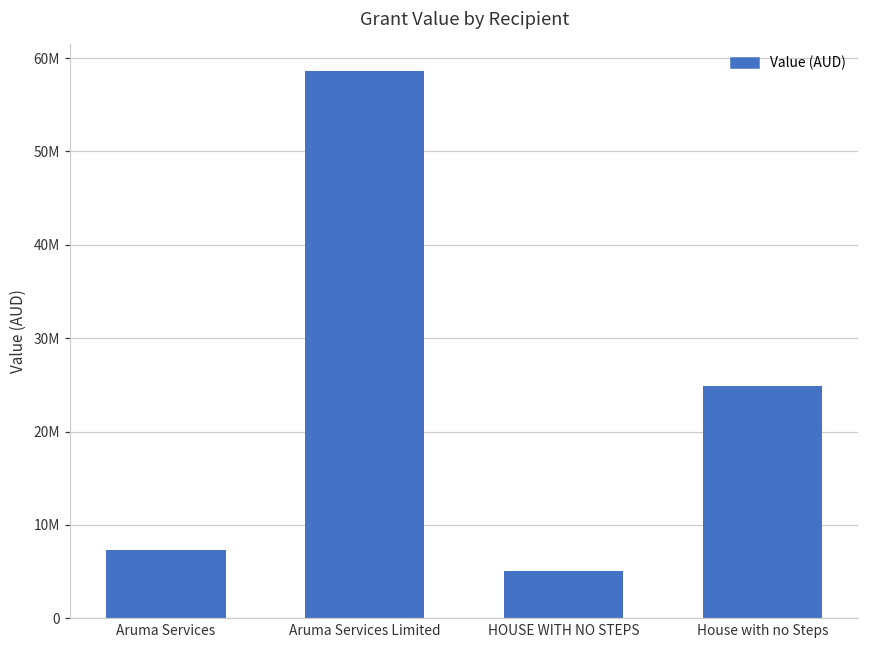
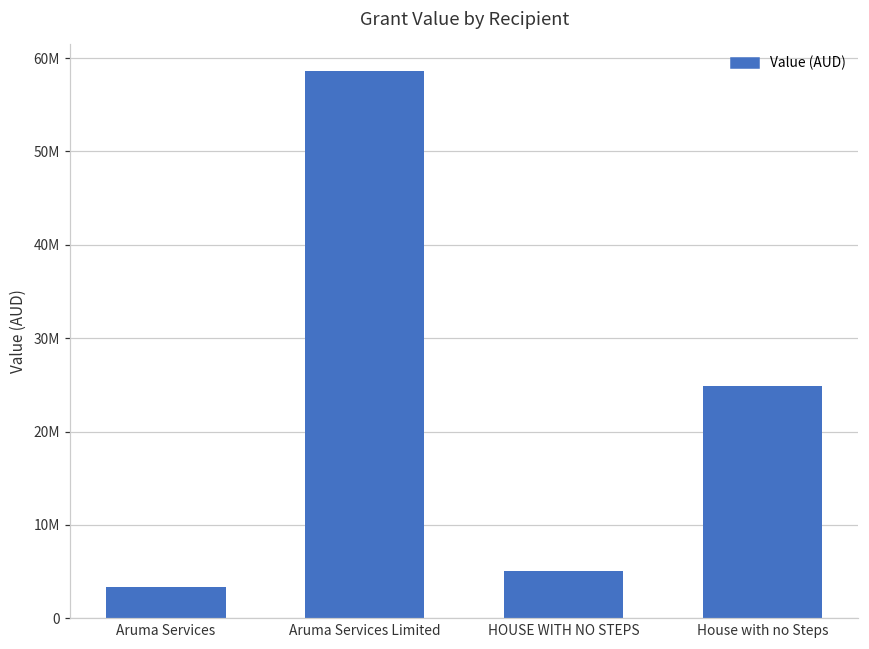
  {
-   "Aruma Services": 7000000,
+   "Aruma Services": 3000000,
    "Aruma Services Limited": 59000000,
    "HOUSE WITH NO STEPS": 5000000,
    "House with no Steps": 25000000
  }
